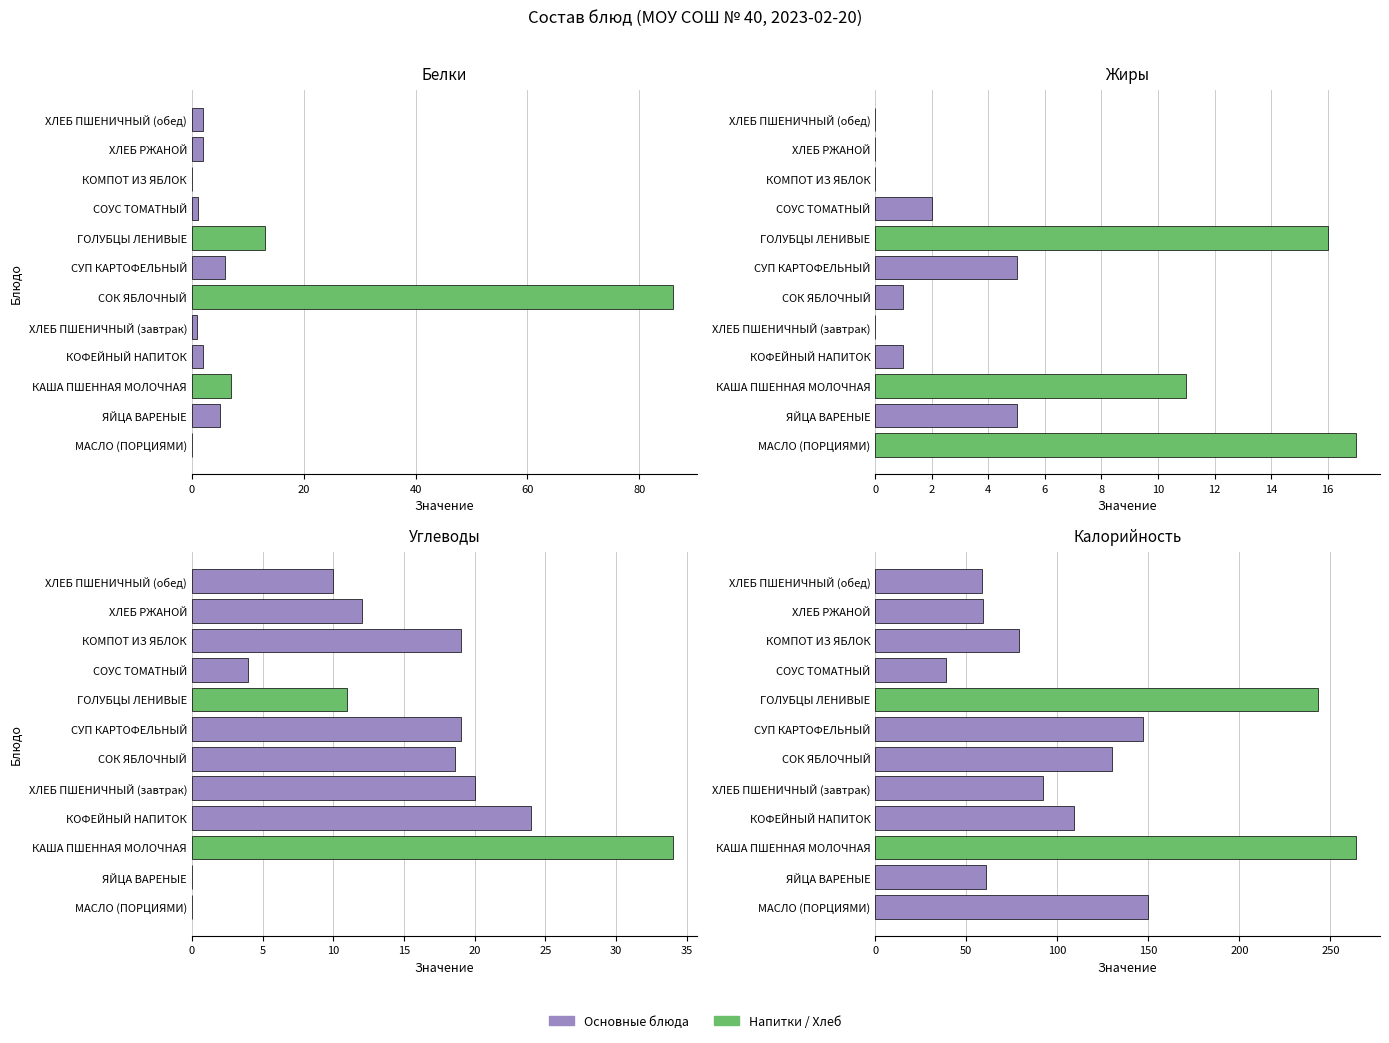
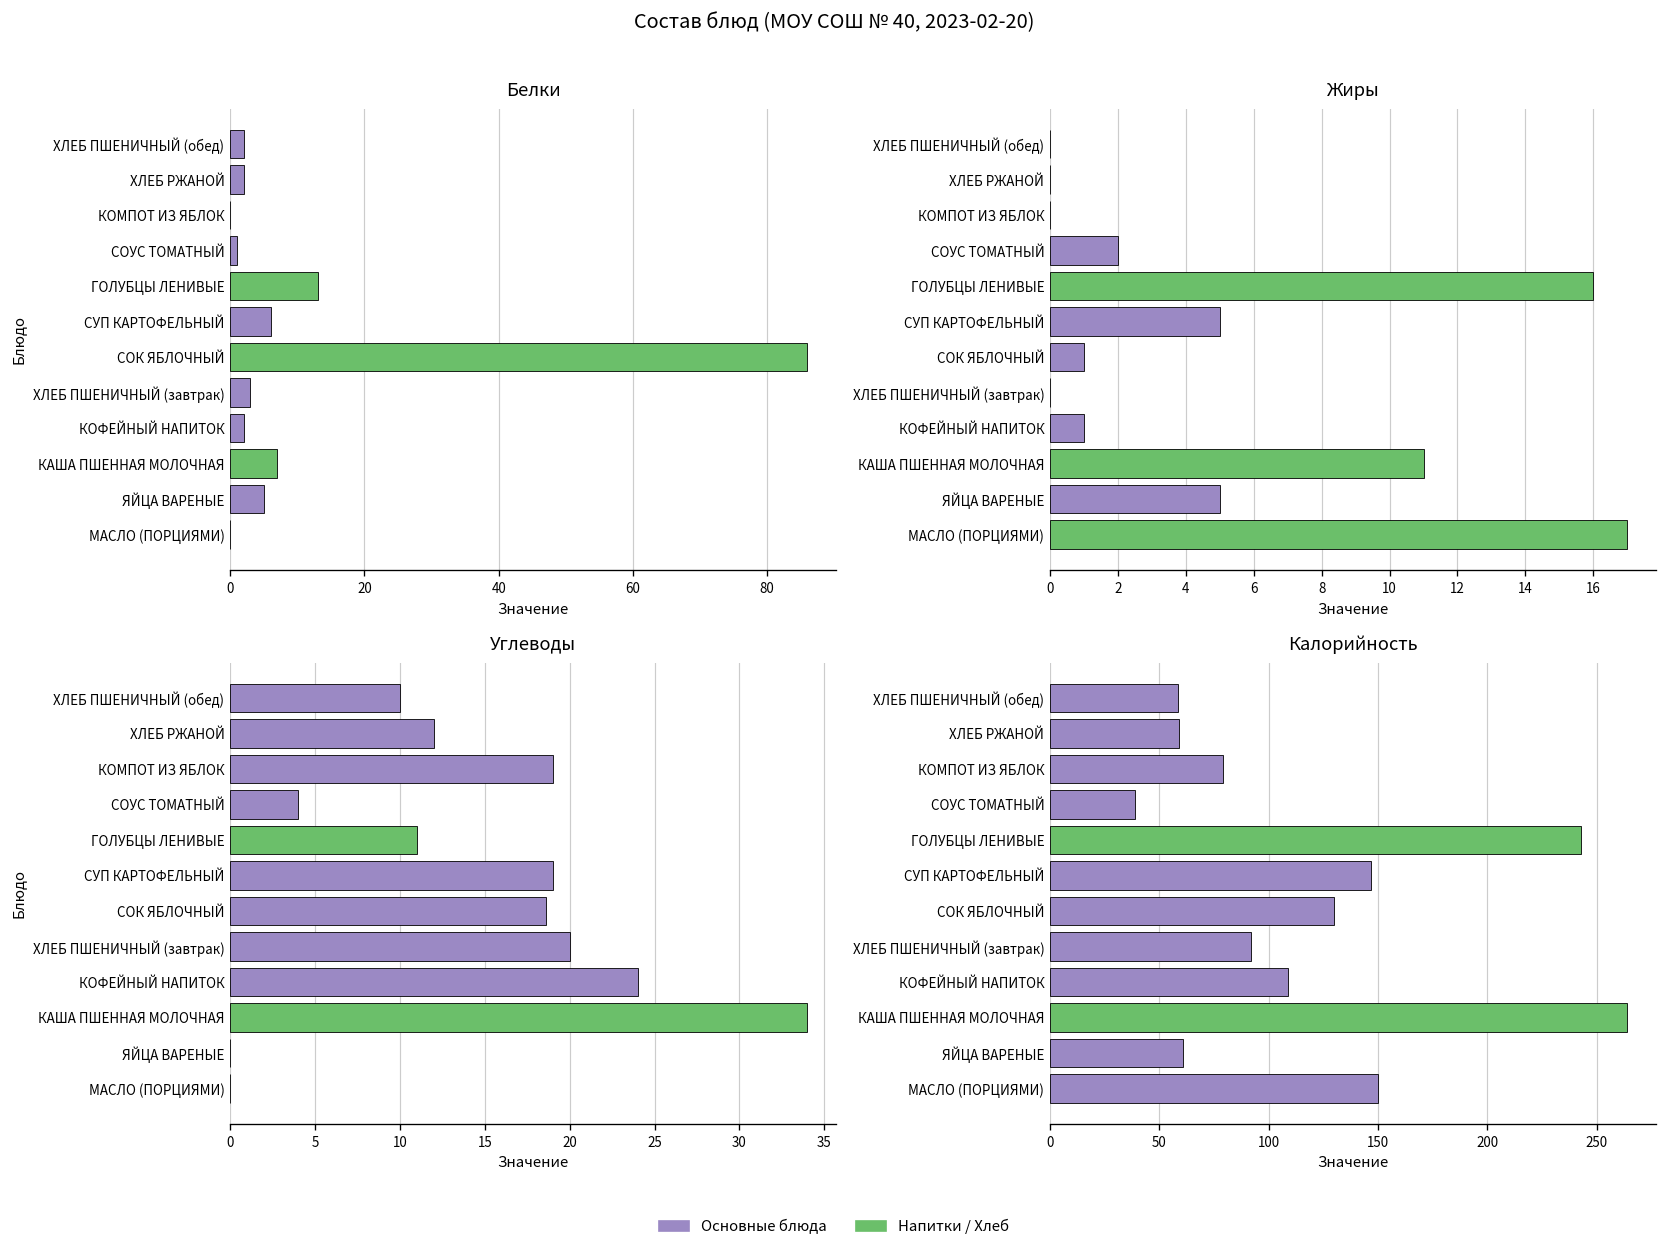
  {
    "Белки": {
      "ХЛЕБ ПШЕНИЧНЫЙ (обед)": 2,
      "ХЛЕБ РЖАНОЙ": 2,
      "КОМПОТ ИЗ ЯБЛОК": 0,
      "СОУС ТОМАТНЫЙ": 1,
      "ГОЛУБЦЫ ЛЕНИВЫЕ": 13,
      "СУП КАРТОФЕЛЬНЫЙ": 6,
      "СОК ЯБЛОЧНЫЙ": 86,
-     "ХЛЕБ ПШЕНИЧНЫЙ (завтрак)": 1,
+     "ХЛЕБ ПШЕНИЧНЫЙ (завтрак)": 3,
      "КОФЕЙНЫЙ НАПИТОК": 2,
      "КАША ПШЕННАЯ МОЛОЧНАЯ": 7,
      "ЯЙЦА ВАРЕНЫЕ": 5,
      "МАСЛО (ПОРЦИЯМИ)": 0
    },
    "Жиры": {
      "ХЛЕБ ПШЕНИЧНЫЙ (обед)": 0.0,
      "ХЛЕБ РЖАНОЙ": 0.0,
      "КОМПОТ ИЗ ЯБЛОК": 0.0,
      "СОУС ТОМАТНЫЙ": 2.0,
      "ГОЛУБЦЫ ЛЕНИВЫЕ": 16.0,
      "СУП КАРТОФЕЛЬНЫЙ": 5.0,
      "СОК ЯБЛОЧНЫЙ": 1.0,
      "ХЛЕБ ПШЕНИЧНЫЙ (завтрак)": 0.0,
      "КОФЕЙНЫЙ НАПИТОК": 1.0,
      "КАША ПШЕННАЯ МОЛОЧНАЯ": 11.0,
      "ЯЙЦА ВАРЕНЫЕ": 5.0,
      "МАСЛО (ПОРЦИЯМИ)": 17.0
    },
    "Углеводы": {
      "ХЛЕБ ПШЕНИЧНЫЙ (обед)": 10.0,
      "ХЛЕБ РЖАНОЙ": 12.0,
      "КОМПОТ ИЗ ЯБЛОК": 19.0,
      "СОУС ТОМАТНЫЙ": 4.0,
      "ГОЛУБЦЫ ЛЕНИВЫЕ": 11.0,
      "СУП КАРТОФЕЛЬНЫЙ": 19.0,
      "СОК ЯБЛОЧНЫЙ": 18.6,
      "ХЛЕБ ПШЕНИЧНЫЙ (завтрак)": 20.0,
      "КОФЕЙНЫЙ НАПИТОК": 24.0,
      "КАША ПШЕННАЯ МОЛОЧНАЯ": 34.0,
      "ЯЙЦА ВАРЕНЫЕ": 0.0,
      "МАСЛО (ПОРЦИЯМИ)": 0.0
    },
    "Калорийность": {
      "ХЛЕБ ПШЕНИЧНЫЙ (обед)": 59,
      "ХЛЕБ РЖАНОЙ": 59,
      "КОМПОТ ИЗ ЯБЛОК": 79,
      "СОУС ТОМАТНЫЙ": 39,
      "ГОЛУБЦЫ ЛЕНИВЫЕ": 243,
      "СУП КАРТОФЕЛЬНЫЙ": 147,
      "СОК ЯБЛОЧНЫЙ": 130,
      "ХЛЕБ ПШЕНИЧНЫЙ (завтрак)": 92,
      "КОФЕЙНЫЙ НАПИТОК": 109,
      "КАША ПШЕННАЯ МОЛОЧНАЯ": 264,
      "ЯЙЦА ВАРЕНЫЕ": 61,
      "МАСЛО (ПОРЦИЯМИ)": 150
    }
  }
